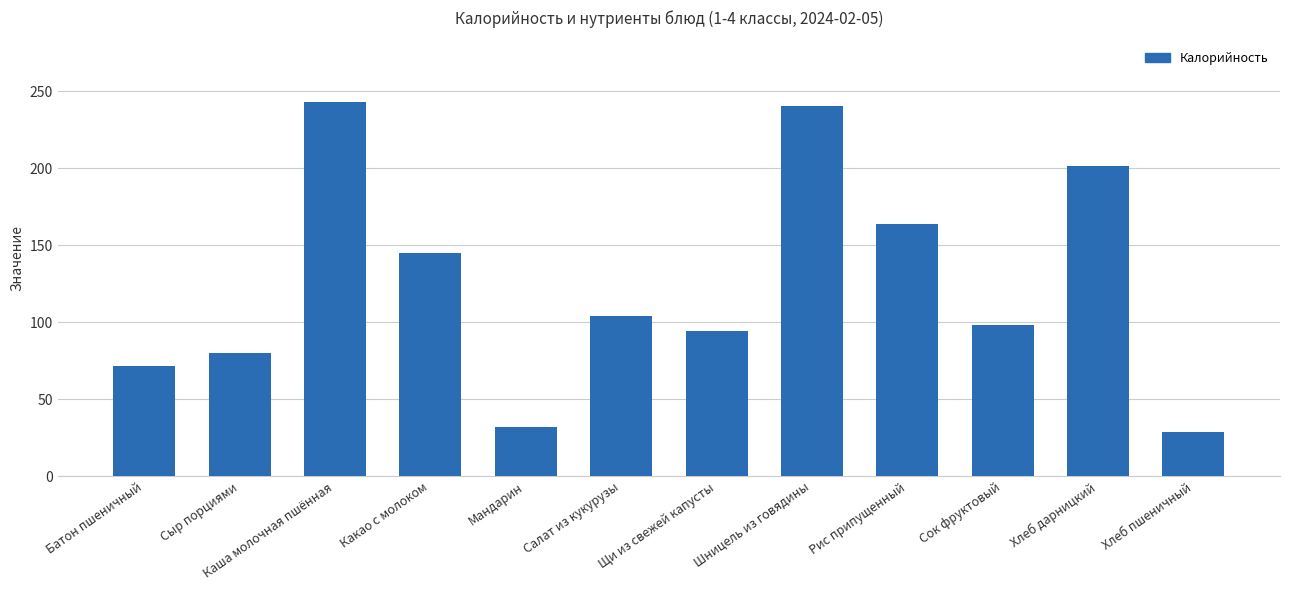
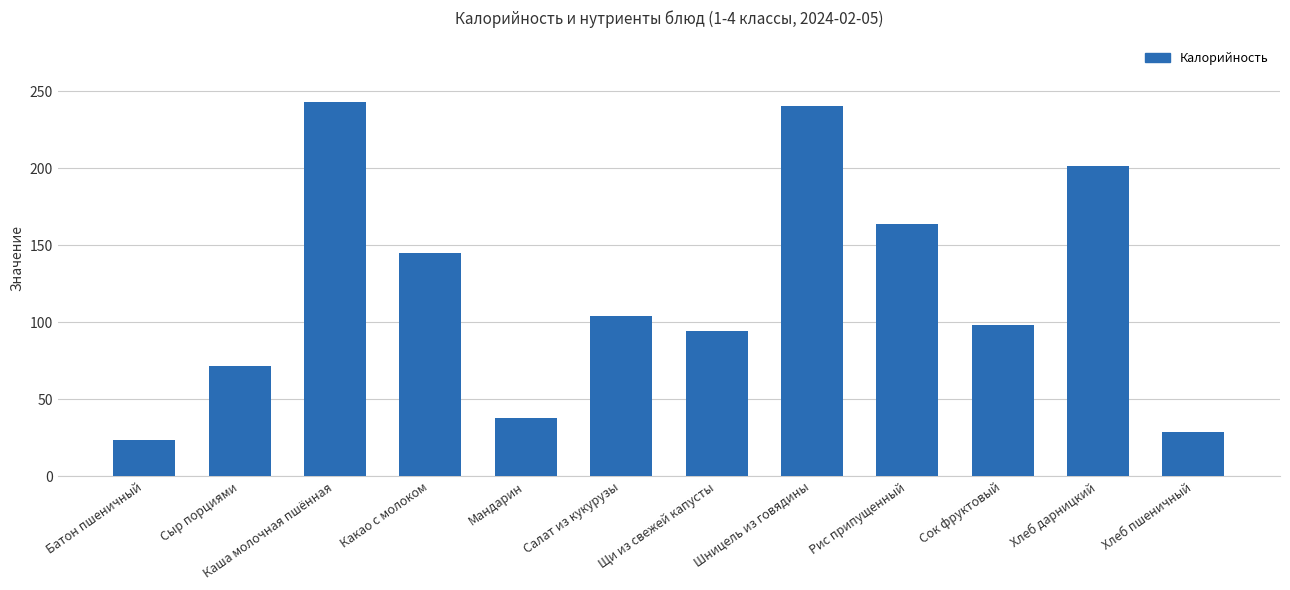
  {
-   "Батон пшеничный": 71,
-   "Сыр порциями": 80,
+   "Батон пшеничный": 23,
+   "Сыр порциями": 72,
    "Каша молочная пшённая": 243,
    "Какао с молоком": 145,
-   "Мандарин": 32,
+   "Мандарин": 38,
    "Салат из кукурузы": 104,
    "Щи из свежей капусты": 94,
    "Шницель из говядины": 241,
    "Рис припущенный": 164,
    "Сок фруктовый": 98,
    "Хлеб дарницкий": 201,
    "Хлеб пшеничный": 29
  }
